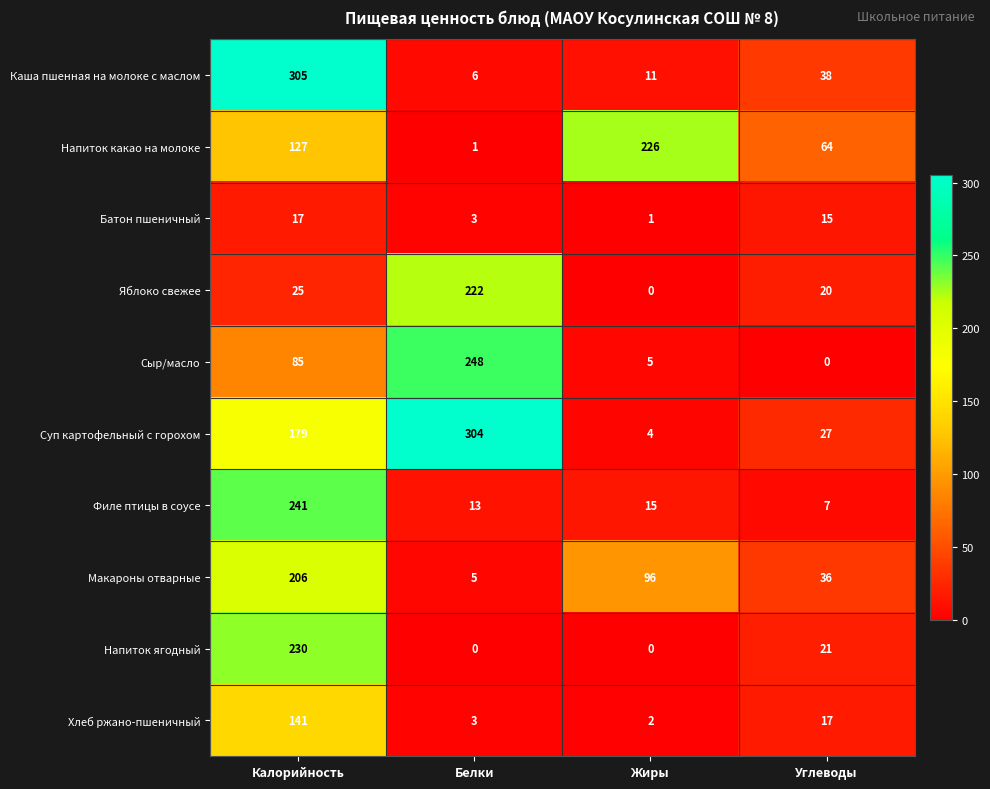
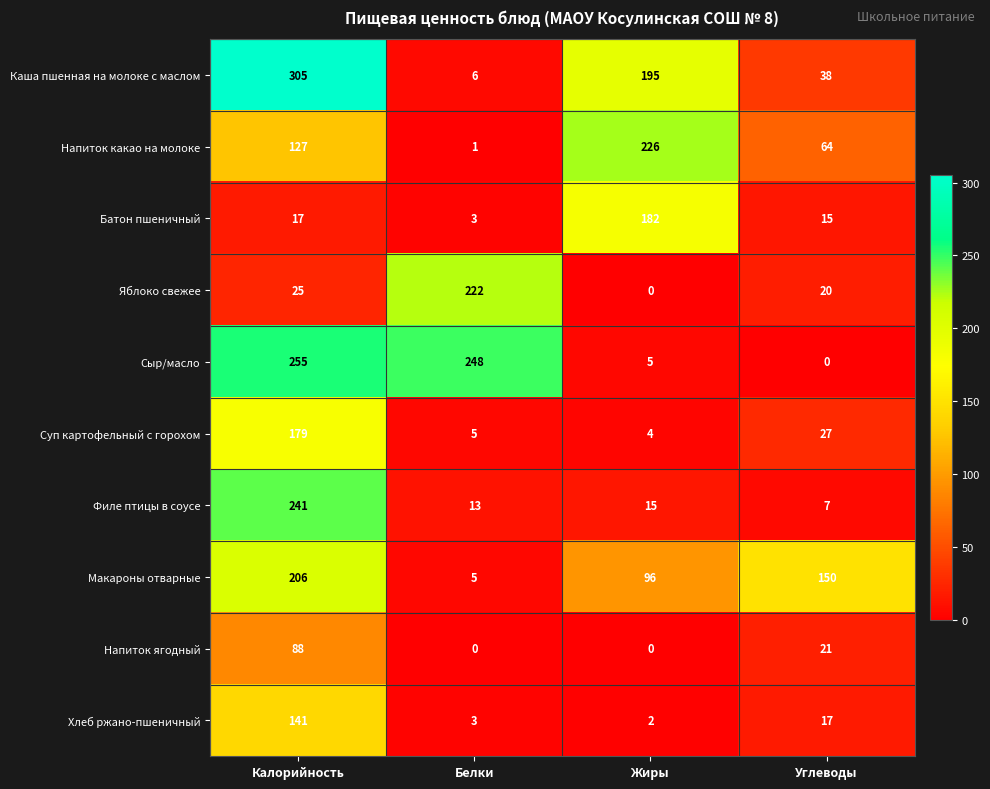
  {
    "Каша пшенная на молоке с маслом": {
      "Калорийность": 305,
      "Белки": 6,
-     "Жиры": 11,
+     "Жиры": 195,
      "Углеводы": 38
    },
    "Напиток какао на молоке": {
      "Калорийность": 127,
      "Белки": 1,
      "Жиры": 226,
      "Углеводы": 64
    },
    "Батон пшеничный": {
      "Калорийность": 17,
      "Белки": 3,
-     "Жиры": 1,
+     "Жиры": 182,
      "Углеводы": 15
    },
    "Яблоко свежее": {
      "Калорийность": 25,
      "Белки": 222,
      "Жиры": 0,
      "Углеводы": 20
    },
    "Сыр/масло": {
-     "Калорийность": 85,
+     "Калорийность": 255,
      "Белки": 248,
      "Жиры": 5,
      "Углеводы": 0
    },
    "Суп картофельный с горохом": {
      "Калорийность": 179,
-     "Белки": 304,
+     "Белки": 5,
      "Жиры": 4,
      "Углеводы": 27
    },
    "Филе птицы в соусе": {
      "Калорийность": 241,
      "Белки": 13,
      "Жиры": 15,
      "Углеводы": 7
    },
    "Макароны отварные": {
      "Калорийность": 206,
      "Белки": 5,
      "Жиры": 96,
-     "Углеводы": 36
+     "Углеводы": 150
    },
    "Напиток ягодный": {
-     "Калорийность": 230,
+     "Калорийность": 88,
      "Белки": 0,
      "Жиры": 0,
      "Углеводы": 21
    },
    "Хлеб ржано-пшеничный": {
      "Калорийность": 141,
      "Белки": 3,
      "Жиры": 2,
      "Углеводы": 17
    }
  }
